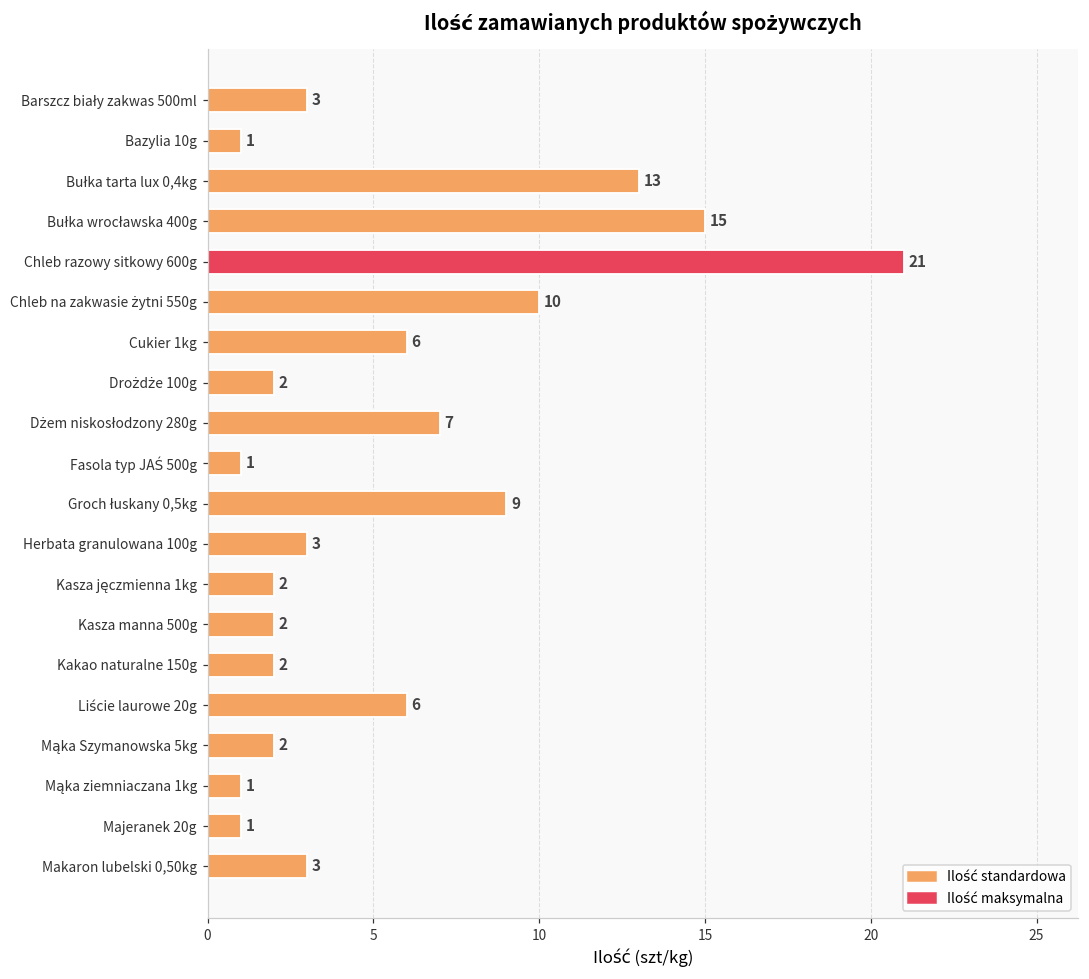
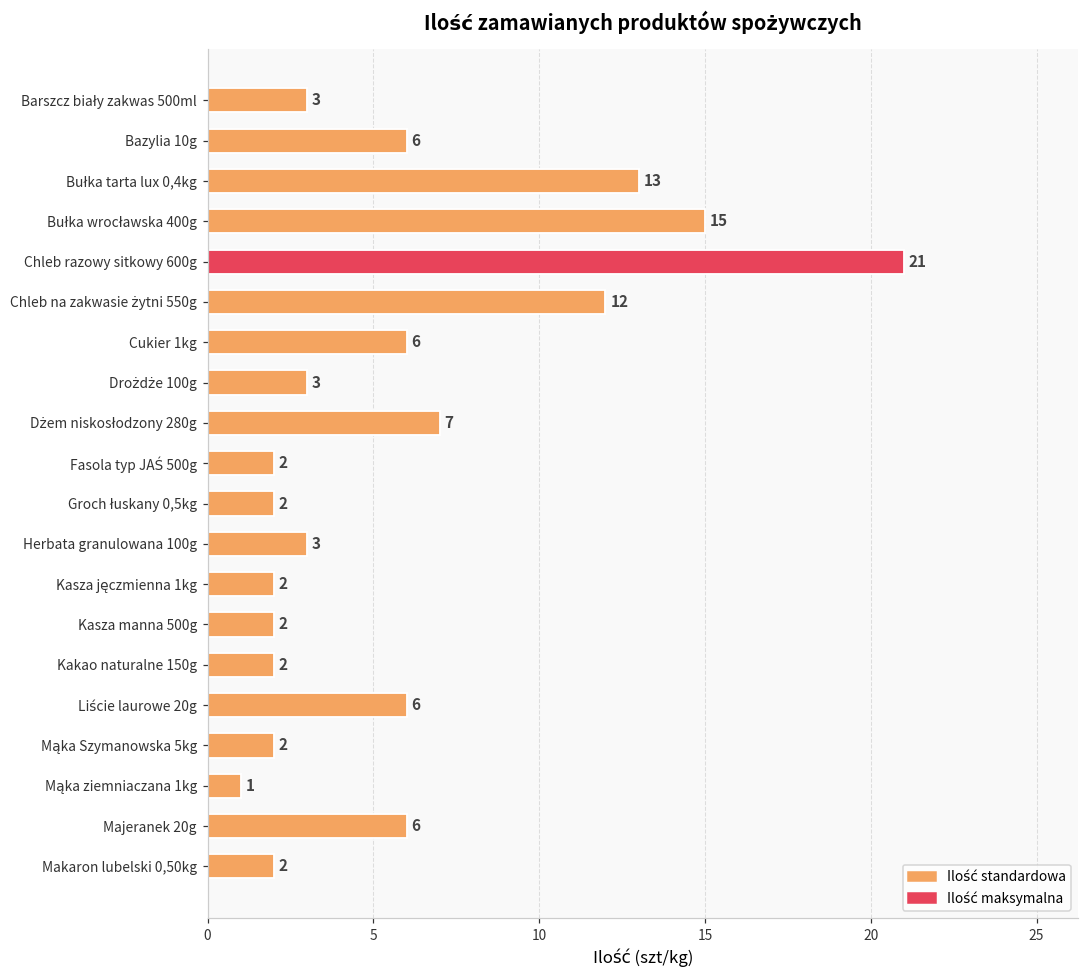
  {
    "Barszcz biały zakwas 500ml": 3,
-   "Bazylia 10g": 1,
+   "Bazylia 10g": 6,
    "Bułka tarta lux 0,4kg": 13,
    "Bułka wrocławska 400g": 15,
    "Chleb razowy sitkowy 600g": 21,
-   "Chleb na zakwasie żytni 550g": 10,
+   "Chleb na zakwasie żytni 550g": 12,
    "Cukier 1kg": 6,
-   "Drożdże 100g": 2,
+   "Drożdże 100g": 3,
    "Dżem niskosłodzony 280g": 7,
-   "Fasola typ JAŚ 500g": 1,
-   "Groch łuskany 0,5kg": 9,
+   "Fasola typ JAŚ 500g": 2,
+   "Groch łuskany 0,5kg": 2,
    "Herbata granulowana 100g": 3,
    "Kasza jęczmienna 1kg": 2,
    "Kasza manna 500g": 2,
    "Kakao naturalne 150g": 2,
    "Liście laurowe 20g": 6,
    "Mąka Szymanowska 5kg": 2,
    "Mąka ziemniaczana 1kg": 1,
-   "Majeranek 20g": 1,
-   "Makaron lubelski 0,50kg": 3
+   "Majeranek 20g": 6,
+   "Makaron lubelski 0,50kg": 2
  }
